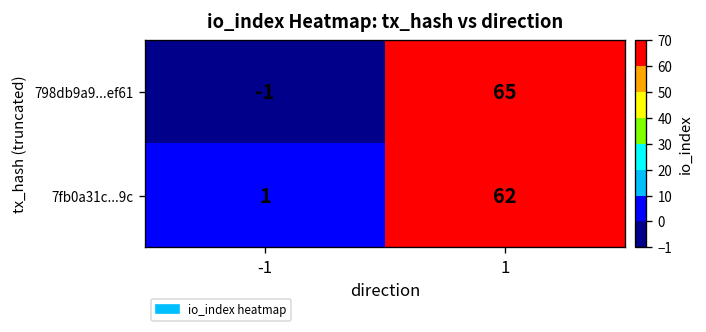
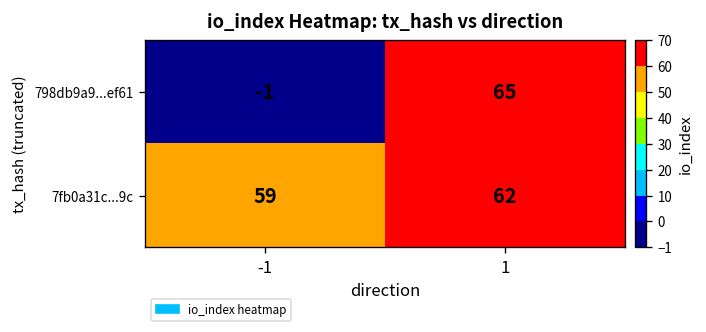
  {
    "798db9a9...ef61": {
      "-1": -1,
      "1": 65
    },
    "7fb0a31c...9c": {
-     "-1": 1,
+     "-1": 59,
      "1": 62
    }
  }
